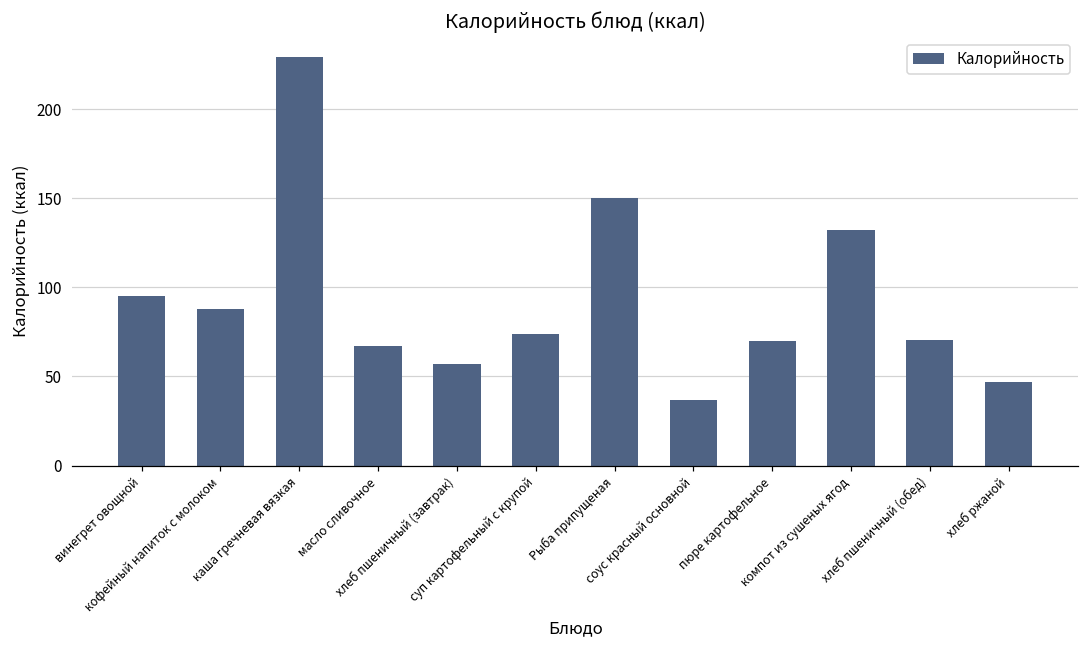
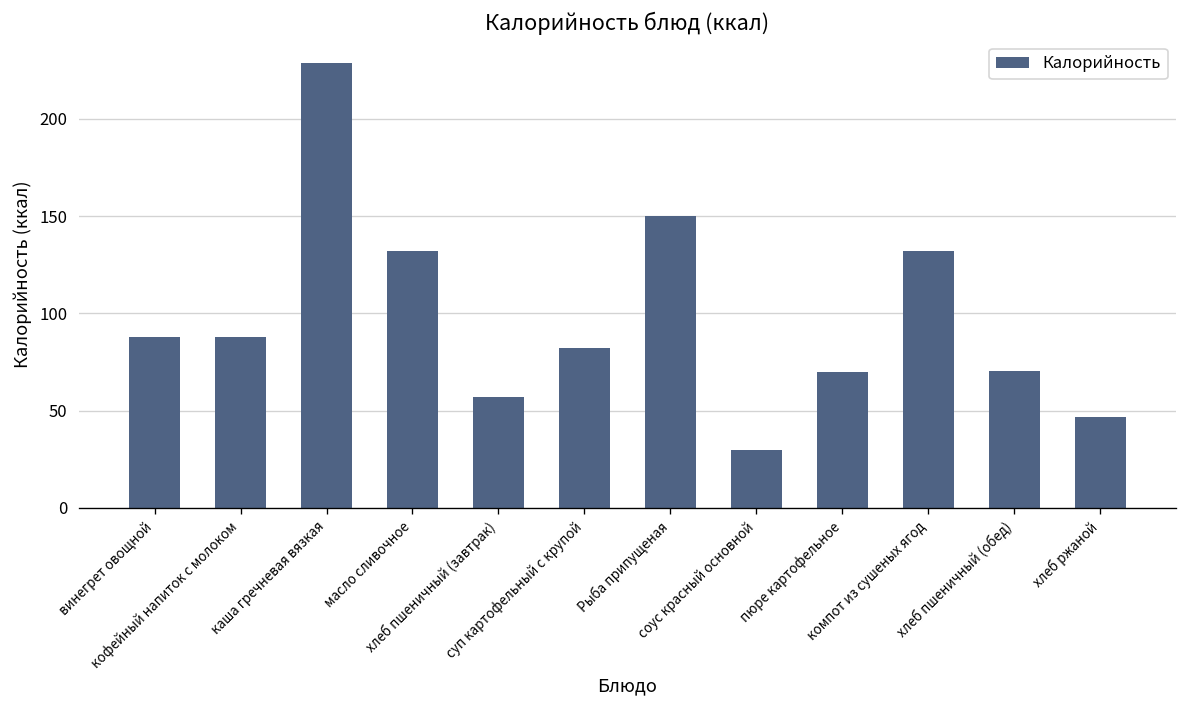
  {
-   "винегрет овощной": 95,
+   "винегрет овощной": 88,
    "кофейный напиток с молоком": 88,
    "каша гречневая вязкая": 229,
-   "масло сливочное": 67,
+   "масло сливочное": 132,
    "хлеб пшеничный (завтрак)": 57,
-   "суп картофельный с крупой": 74,
+   "суп картофельный с крупой": 82,
    "Рыба припущеная": 150,
-   "соус красный основной": 37,
+   "соус красный основной": 30,
    "пюре картофельное": 70,
    "компот из сушеных ягод": 132,
    "хлеб пшеничный (обед)": 70,
    "хлеб ржаной": 47
  }
